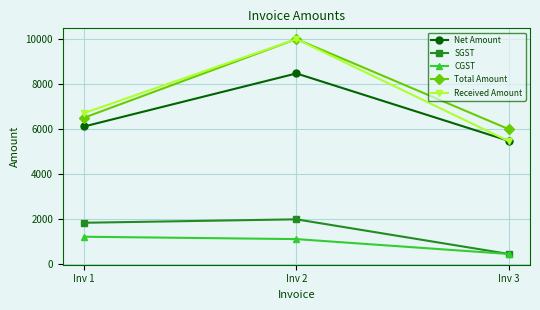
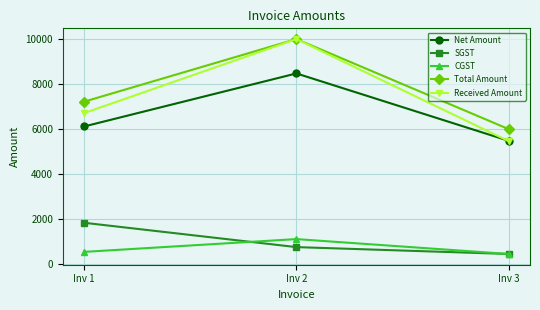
  {
    "Net Amount": {
      "Inv 1": 6100,
      "Inv 2": 8500
    },
    "SGST": {
      "Inv 1": 1800,
-     "Inv 2": 2000
+     "Inv 2": 800
    },
    "CGST": {
-     "Inv 1": 1200,
+     "Inv 1": 600,
      "Inv 2": 1100
    },
    "Total Amount": {
-     "Inv 1": 6500,
+     "Inv 1": 7200,
      "Inv 3": 6000
    },
    "Received Amount": {
      "Inv 1": 6700
    }
  }
